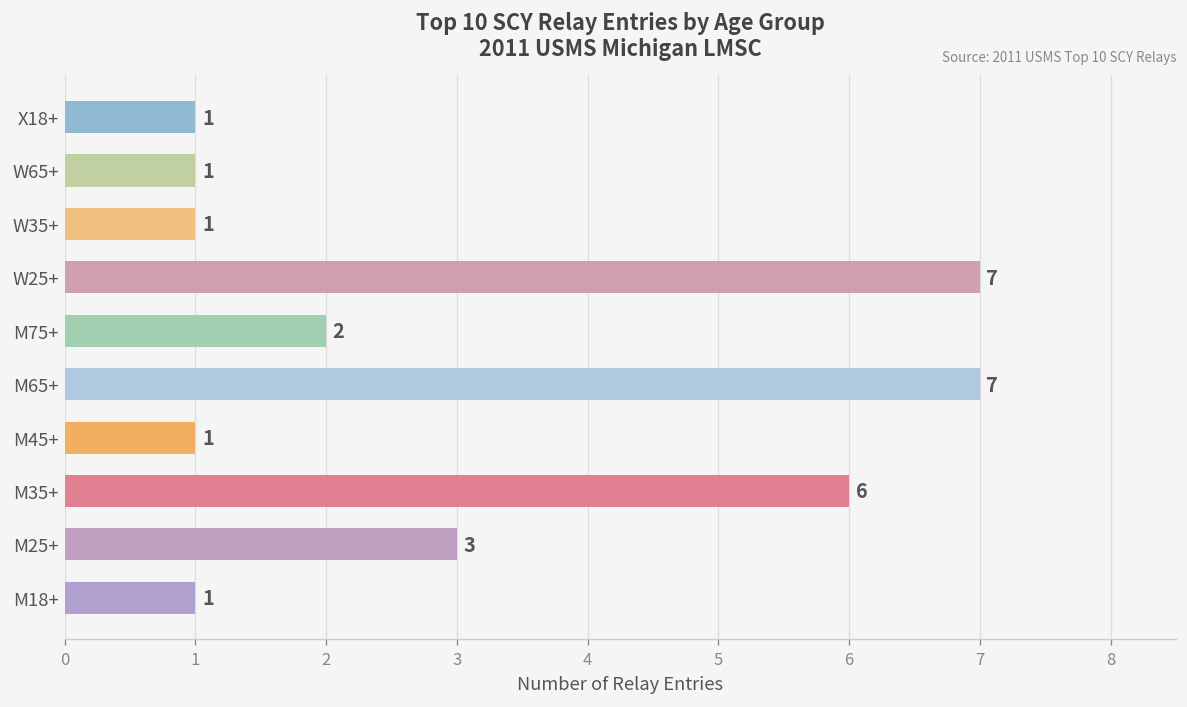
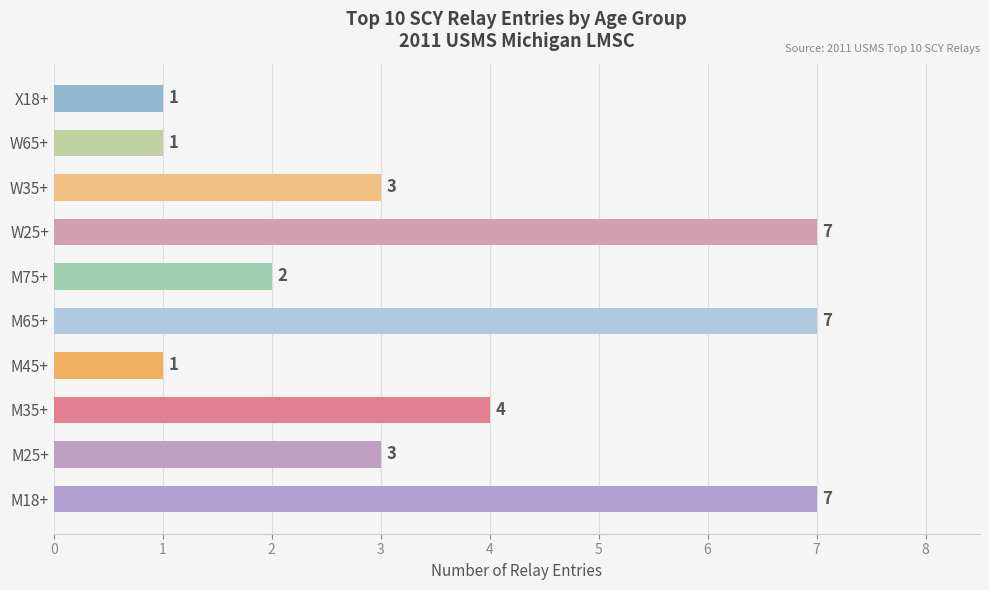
  {
    "X18+": 1,
    "W65+": 1,
-   "W35+": 1,
+   "W35+": 3,
    "W25+": 7,
    "M75+": 2,
    "M65+": 7,
    "M45+": 1,
-   "M35+": 6,
+   "M35+": 4,
    "M25+": 3,
-   "M18+": 1
+   "M18+": 7
  }
